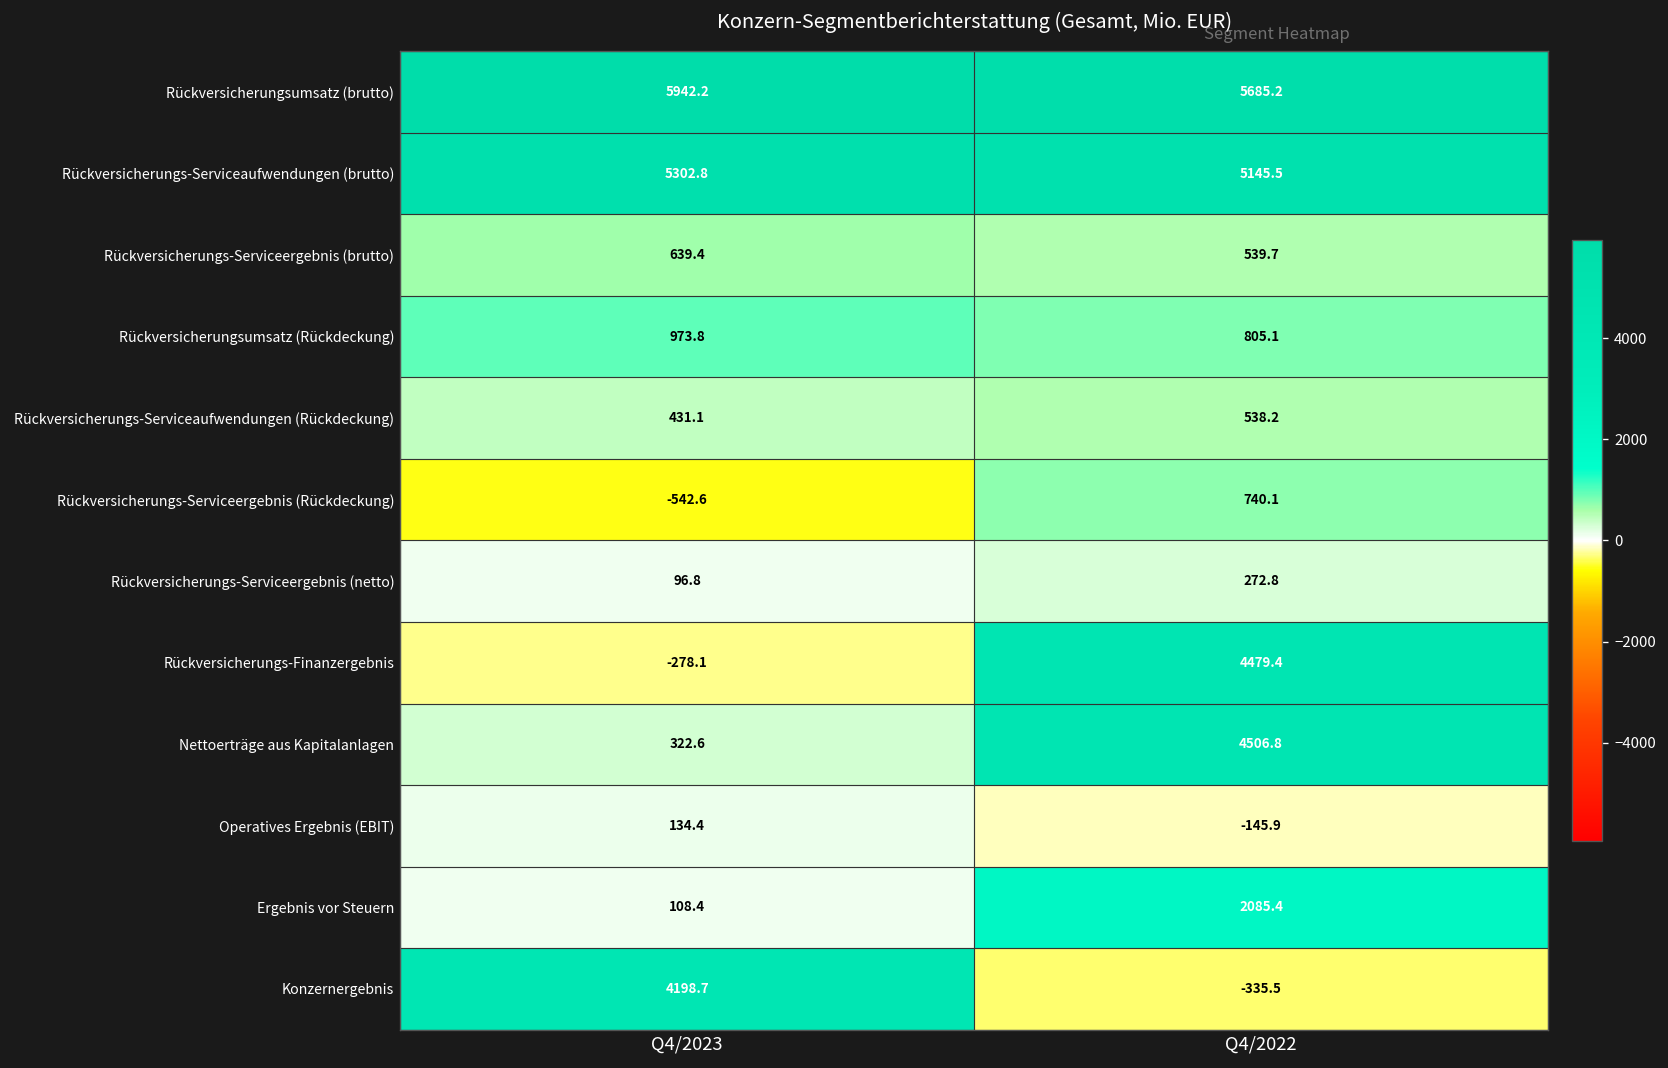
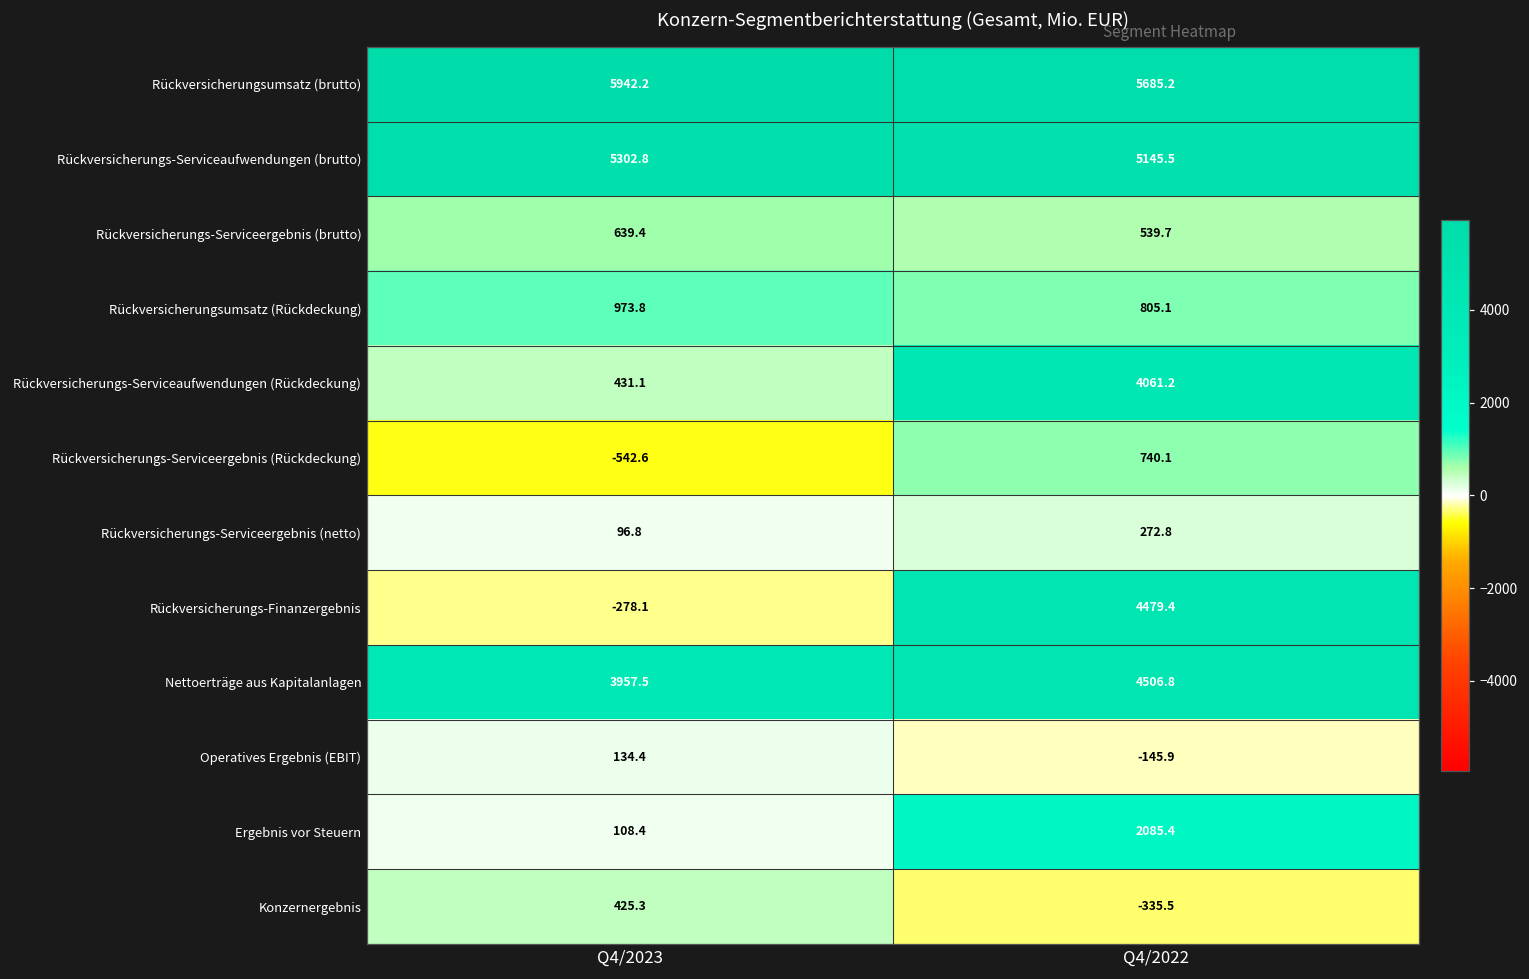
  {
    "Rückversicherungsumsatz (brutto)": {
      "Q4/2023": 5942.2,
      "Q4/2022": 5685.2
    },
    "Rückversicherungs-Serviceaufwendungen (brutto)": {
      "Q4/2023": 5302.8,
      "Q4/2022": 5145.5
    },
    "Rückversicherungs-Serviceergebnis (brutto)": {
      "Q4/2023": 639.4,
      "Q4/2022": 539.7
    },
    "Rückversicherungsumsatz (Rückdeckung)": {
      "Q4/2023": 973.8,
      "Q4/2022": 805.1
    },
    "Rückversicherungs-Serviceaufwendungen (Rückdeckung)": {
      "Q4/2023": 431.1,
-     "Q4/2022": 538.2
+     "Q4/2022": 4061.2
    },
    "Rückversicherungs-Serviceergebnis (Rückdeckung)": {
      "Q4/2023": -542.6,
      "Q4/2022": 740.1
    },
    "Rückversicherungs-Serviceergebnis (netto)": {
      "Q4/2023": 96.8,
      "Q4/2022": 272.8
    },
    "Rückversicherungs-Finanzergebnis": {
      "Q4/2023": -278.1,
      "Q4/2022": 4479.4
    },
    "Nettoerträge aus Kapitalanlagen": {
-     "Q4/2023": 322.6,
+     "Q4/2023": 3957.5,
      "Q4/2022": 4506.8
    },
    "Operatives Ergebnis (EBIT)": {
      "Q4/2023": 134.4,
      "Q4/2022": -145.9
    },
    "Ergebnis vor Steuern": {
      "Q4/2023": 108.4,
      "Q4/2022": 2085.4
    },
    "Konzernergebnis": {
-     "Q4/2023": 4198.7,
+     "Q4/2023": 425.3,
      "Q4/2022": -335.5
    }
  }
